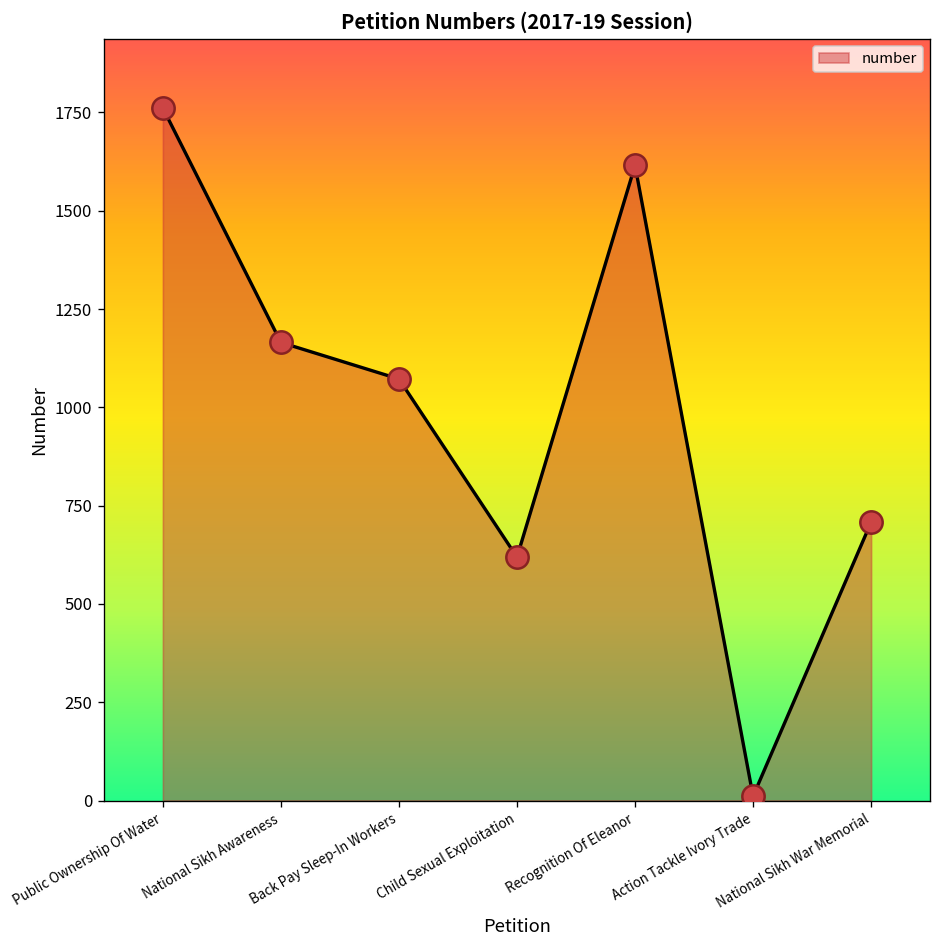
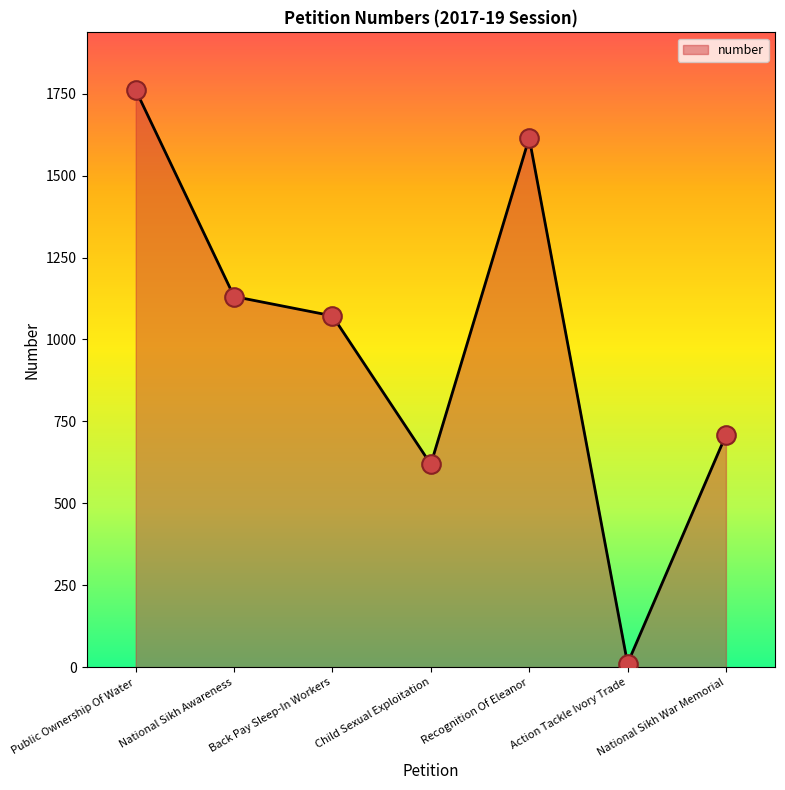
  {
    "Public Ownership Of Water": 1760,
-   "National Sikh Awareness": 1170,
+   "National Sikh Awareness": 1130,
    "Back Pay Sleep-In Workers": 1070,
    "Child Sexual Exploitation": 620,
    "Recognition Of Eleanor": 1620,
    "Action Tackle Ivory Trade": 10,
    "National Sikh War Memorial": 710
  }
